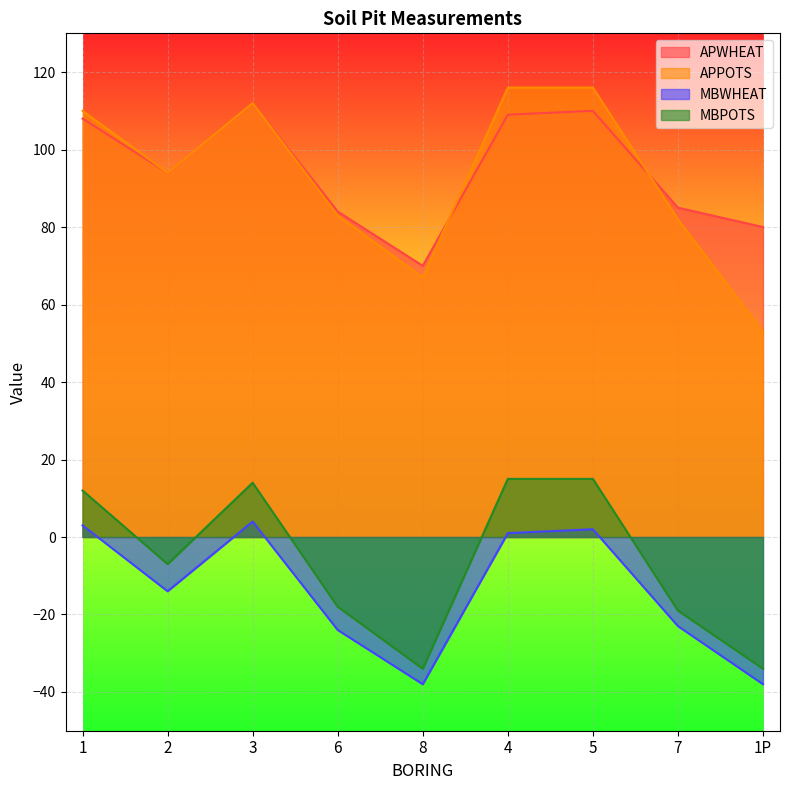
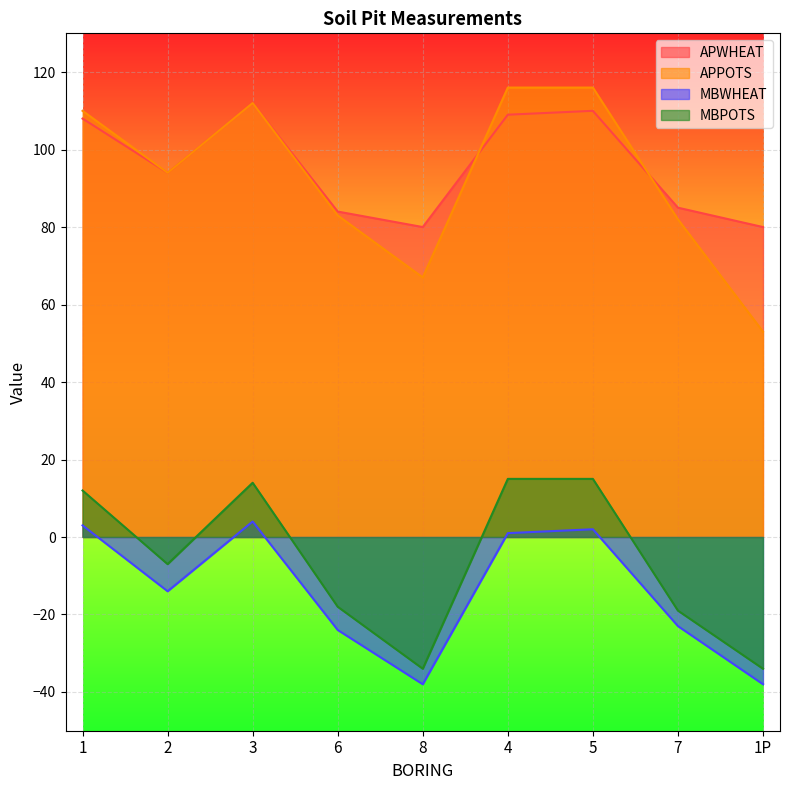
  {
    "APWHEAT": {
      "1": 108,
      "6": 84,
-     "8": 70,
+     "8": 80,
      "4": 109,
      "5": 110,
      "7": 85,
      "1P": 80
    },
    "APPOTS": {
      "1": 110,
      "6": 83,
      "8": 67,
      "4": 116,
      "5": 116,
      "7": 82,
      "1P": 53
    }
  }
